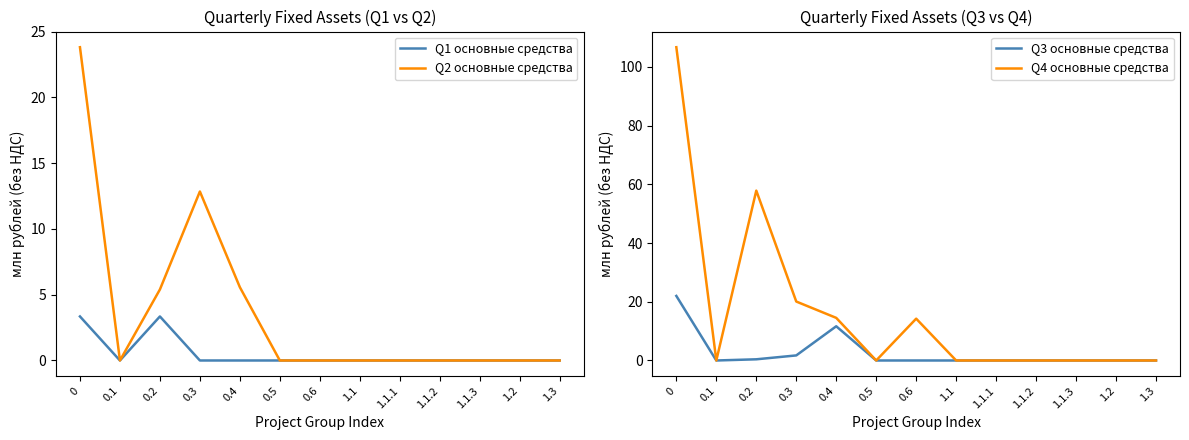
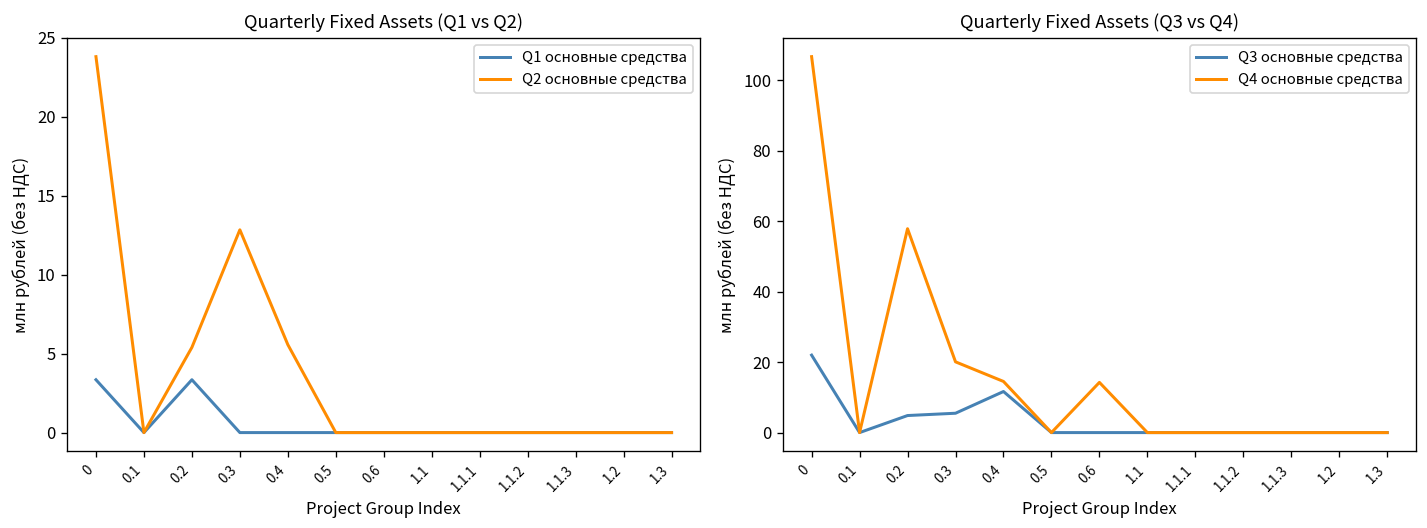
  {
    "Quarterly Fixed Assets (Q1 vs Q2)": {
      "Q1 основные средства": {
        "0": 3.3,
        "0.2": 3.3,
        "0.3": 0.0,
        "0.4": 0.0
      },
      "Q2 основные средства": {
        "0": 23.8,
        "0.2": 5.4,
        "0.3": 12.8,
        "0.4": 5.6
      }
    },
    "Quarterly Fixed Assets (Q3 vs Q4)": {
      "Q3 основные средства": {
        "0": 22,
-       "0.2": 0,
-       "0.3": 2,
+       "0.2": 5,
+       "0.3": 5,
        "0.4": 12,
        "0.6": 0
      },
      "Q4 основные средства": {
        "0": 107,
        "0.2": 58,
        "0.3": 20,
        "0.4": 15,
        "0.6": 14
      }
    }
  }
